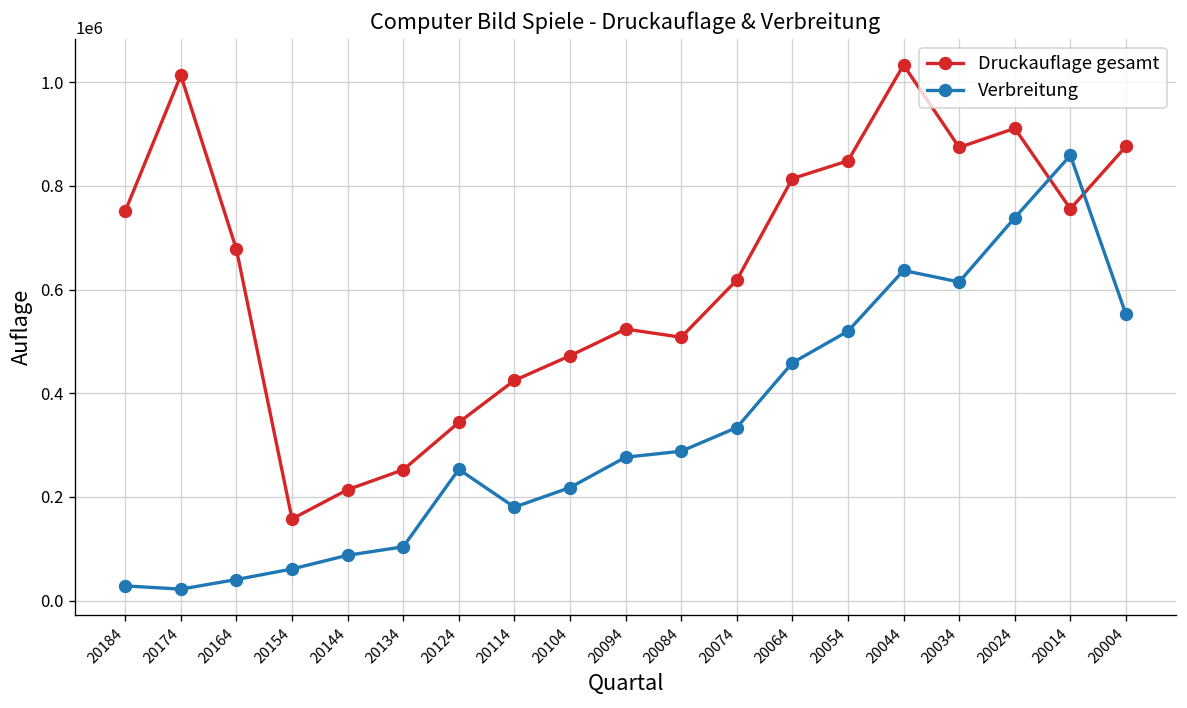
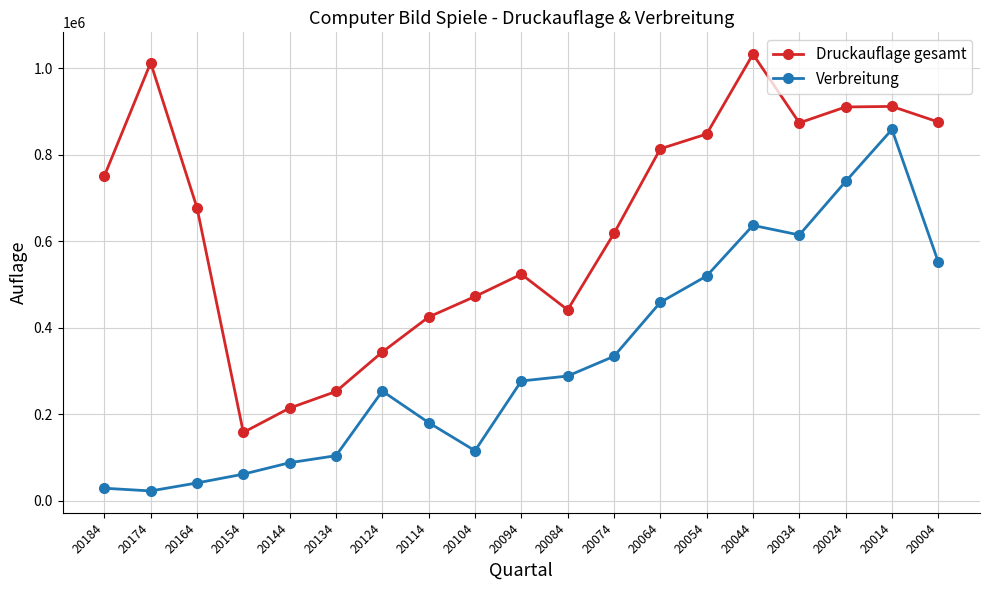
  {
    "Druckauflage gesamt": {
      "20184": 750000,
      "20174": 1010000,
      "20164": 680000,
      "20154": 160000,
      "20144": 210000,
      "20134": 250000,
      "20124": 340000,
      "20114": 420000,
      "20104": 470000,
      "20094": 520000,
-     "20084": 510000,
+     "20084": 440000,
      "20074": 620000,
      "20064": 810000,
      "20054": 850000,
      "20044": 1030000,
      "20034": 870000,
      "20024": 910000,
-     "20014": 760000,
+     "20014": 910000,
      "20004": 880000
    },
    "Verbreitung": {
      "20184": 30000,
      "20174": 20000,
      "20164": 40000,
      "20154": 60000,
      "20144": 90000,
      "20134": 100000,
      "20124": 250000,
      "20114": 180000,
-     "20104": 220000,
+     "20104": 120000,
      "20094": 280000,
      "20084": 290000,
      "20074": 330000,
      "20064": 460000,
      "20054": 520000,
      "20044": 640000,
      "20034": 610000,
      "20024": 740000,
      "20014": 860000,
      "20004": 550000
    }
  }
